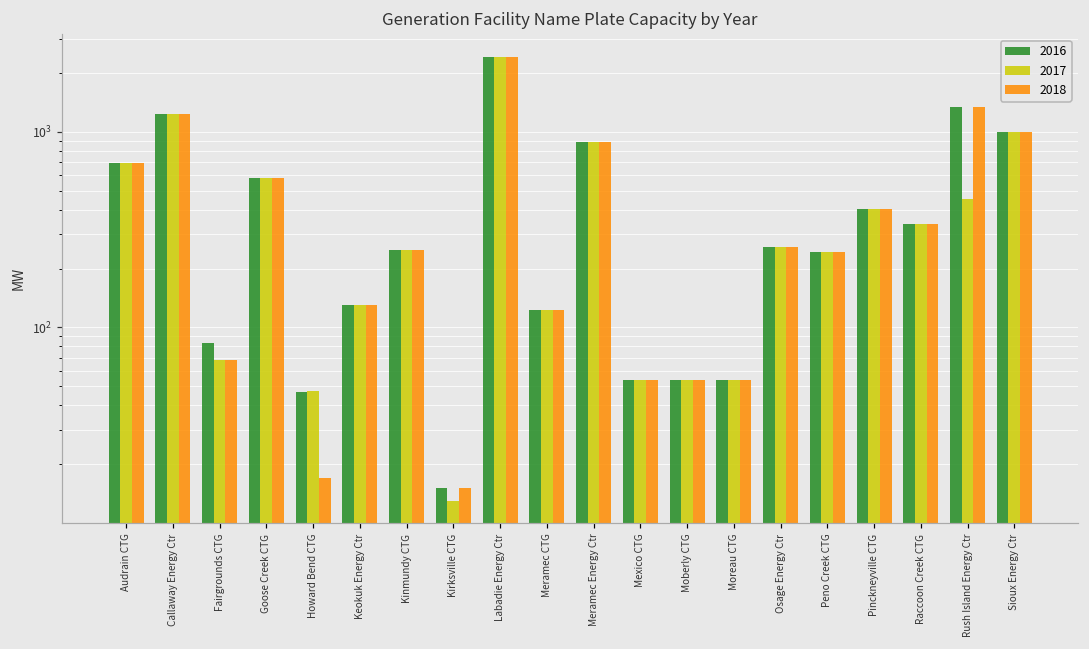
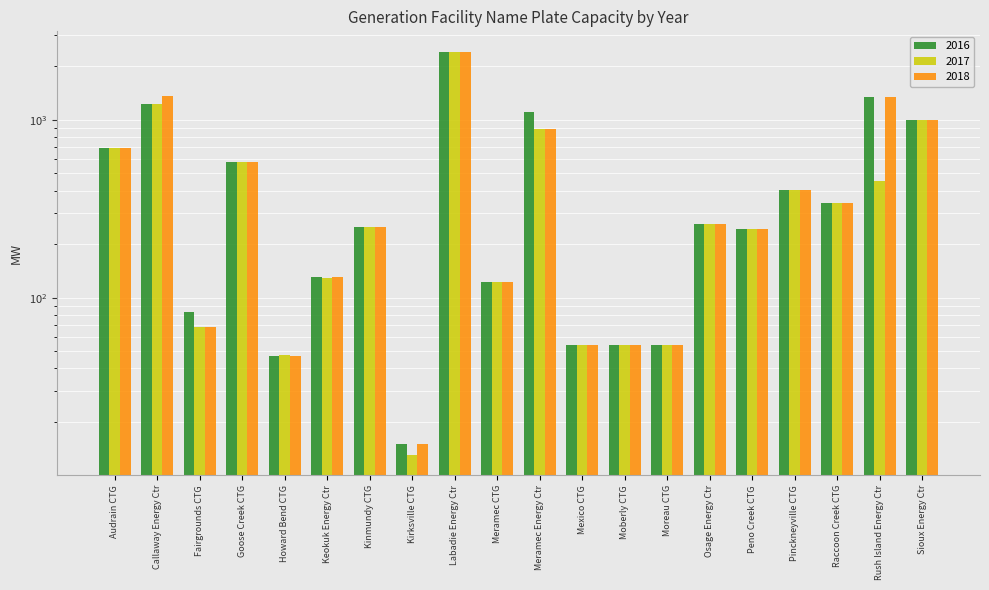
  {
    "2016": {
      "Audrain CTG": 690,
      "Callaway Energy Ctr": 1200,
      "Fairgrounds CTG": 80,
      "Goose Creek CTG": 580,
      "Howard Bend CTG": 47,
      "Keokuk Energy Ctr": 130,
      "Kinmundy CTG": 250,
      "Kirksville CTG": 15,
      "Labadie Energy Ctr": 2400,
      "Meramec CTG": 120,
-     "Meramec Energy Ctr": 900,
+     "Meramec Energy Ctr": 1100,
      "Mexico CTG": 54,
      "Moberly CTG": 54,
      "Moreau CTG": 54,
      "Osage Energy Ctr": 260,
      "Peno Creek CTG": 240,
      "Pinckneyville CTG": 410,
      "Raccoon Creek CTG": 340,
      "Rush Island Energy Ctr": 1300,
      "Sioux Energy Ctr": 1000
    },
    "2017": {
      "Audrain CTG": 690,
      "Callaway Energy Ctr": 1200,
      "Fairgrounds CTG": 68,
      "Goose Creek CTG": 580,
      "Howard Bend CTG": 47,
      "Keokuk Energy Ctr": 130,
      "Kinmundy CTG": 250,
      "Kirksville CTG": 13,
      "Labadie Energy Ctr": 2400,
      "Meramec CTG": 120,
      "Meramec Energy Ctr": 900,
      "Mexico CTG": 54,
      "Moberly CTG": 54,
      "Moreau CTG": 54,
      "Osage Energy Ctr": 260,
      "Peno Creek CTG": 240,
      "Pinckneyville CTG": 410,
      "Raccoon Creek CTG": 340,
      "Rush Island Energy Ctr": 450,
      "Sioux Energy Ctr": 1000
    },
    "2018": {
      "Audrain CTG": 690,
-     "Callaway Energy Ctr": 1200,
+     "Callaway Energy Ctr": 1400,
      "Fairgrounds CTG": 68,
      "Goose Creek CTG": 580,
-     "Howard Bend CTG": 17,
+     "Howard Bend CTG": 47,
      "Keokuk Energy Ctr": 130,
      "Kinmundy CTG": 250,
      "Kirksville CTG": 15,
      "Labadie Energy Ctr": 2400,
      "Meramec CTG": 120,
      "Meramec Energy Ctr": 900,
      "Mexico CTG": 54,
      "Moberly CTG": 54,
      "Moreau CTG": 54,
      "Osage Energy Ctr": 260,
      "Peno Creek CTG": 240,
      "Pinckneyville CTG": 410,
      "Raccoon Creek CTG": 340,
      "Rush Island Energy Ctr": 1300,
      "Sioux Energy Ctr": 1000
    }
  }
